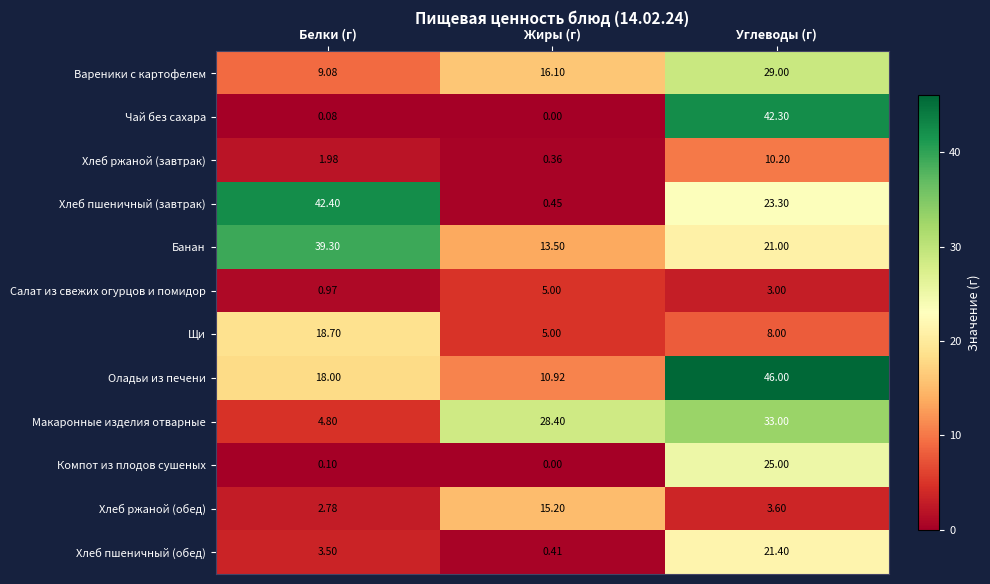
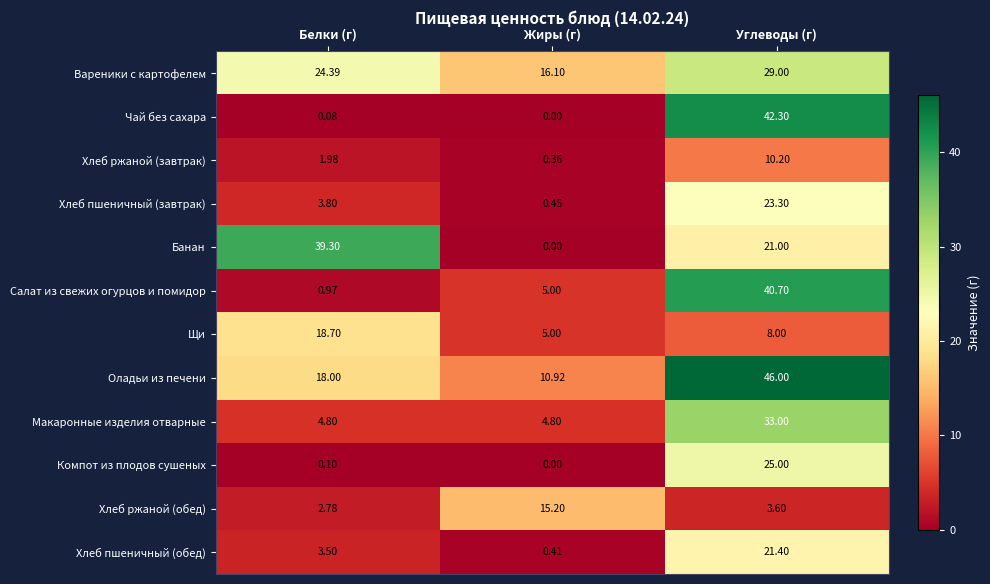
  {
    "Вареники с картофелем": {
-     "Белки (г)": 9.08,
+     "Белки (г)": 24.39,
      "Жиры (г)": 16.10,
      "Углеводы (г)": 29.00
    },
    "Чай без сахара": {
      "Белки (г)": 0.08,
      "Жиры (г)": 0.00,
      "Углеводы (г)": 42.30
    },
    "Хлеб ржаной (завтрак)": {
      "Белки (г)": 1.98,
      "Жиры (г)": 0.36,
      "Углеводы (г)": 10.20
    },
    "Хлеб пшеничный (завтрак)": {
-     "Белки (г)": 42.40,
+     "Белки (г)": 3.80,
      "Жиры (г)": 0.45,
      "Углеводы (г)": 23.30
    },
    "Банан": {
      "Белки (г)": 39.30,
-     "Жиры (г)": 13.50,
+     "Жиры (г)": 0.00,
      "Углеводы (г)": 21.00
    },
    "Салат из свежих огурцов и помидор": {
      "Белки (г)": 0.97,
      "Жиры (г)": 5.00,
-     "Углеводы (г)": 3.00
+     "Углеводы (г)": 40.70
    },
    "Щи": {
      "Белки (г)": 18.70,
      "Жиры (г)": 5.00,
      "Углеводы (г)": 8.00
    },
    "Оладьи из печени": {
      "Белки (г)": 18.00,
      "Жиры (г)": 10.92,
      "Углеводы (г)": 46.00
    },
    "Макаронные изделия отварные": {
      "Белки (г)": 4.80,
-     "Жиры (г)": 28.40,
+     "Жиры (г)": 4.80,
      "Углеводы (г)": 33.00
    },
    "Компот из плодов сушеных": {
      "Белки (г)": 0.10,
      "Жиры (г)": 0.00,
      "Углеводы (г)": 25.00
    },
    "Хлеб ржаной (обед)": {
      "Белки (г)": 2.78,
      "Жиры (г)": 15.20,
      "Углеводы (г)": 3.60
    },
    "Хлеб пшеничный (обед)": {
      "Белки (г)": 3.50,
      "Жиры (г)": 0.41,
      "Углеводы (г)": 21.40
    }
  }
